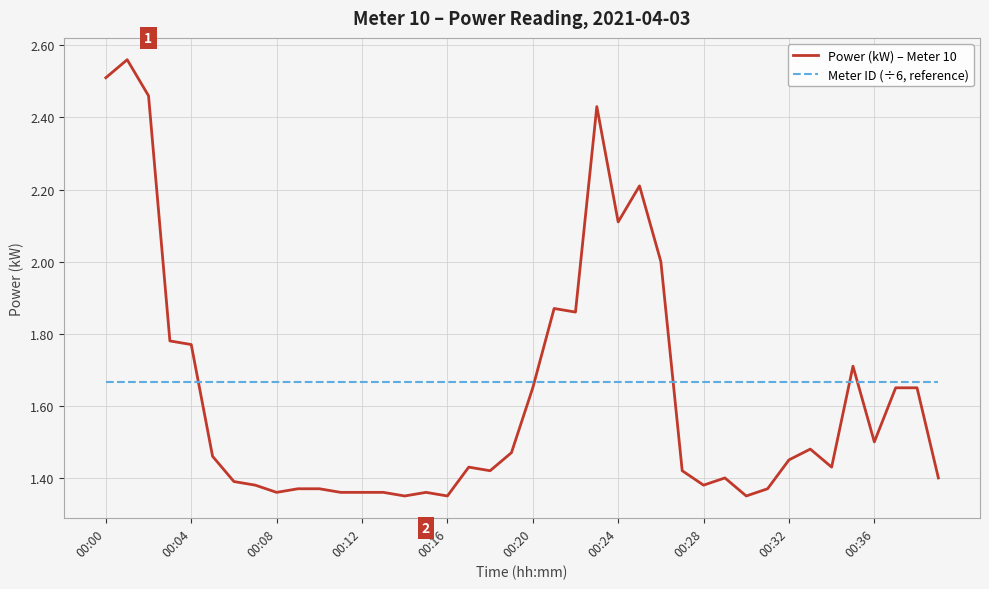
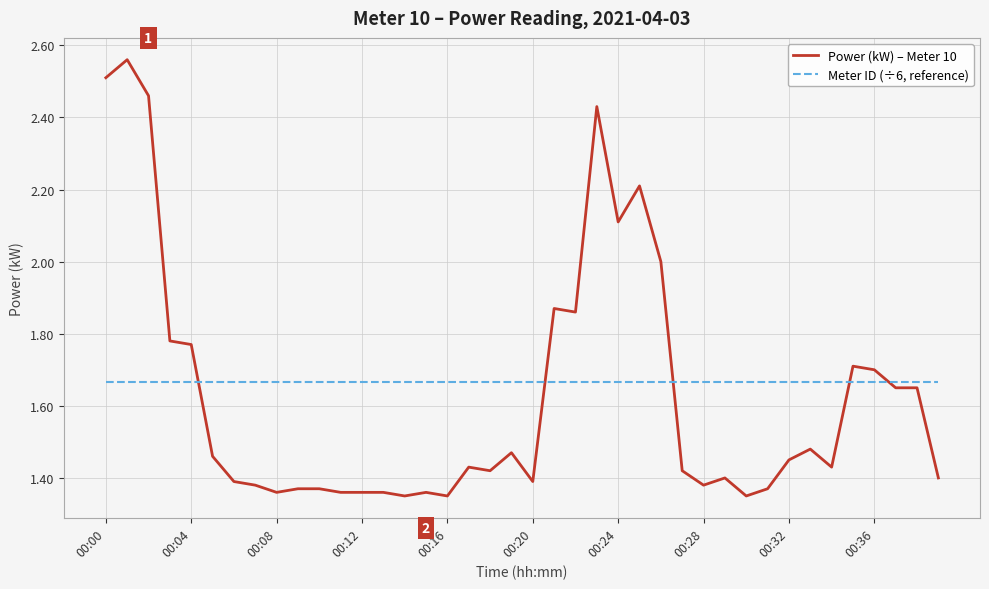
  {
    "Power (kW) – Meter 10": {
      "00:00": 2.51,
      "00:04": 1.77,
      "00:08": 1.36,
      "00:12": 1.36,
      "00:16": 1.35,
-     "00:20": 1.65,
+     "00:20": 1.39,
      "00:24": 2.11,
      "00:28": 1.38,
      "00:32": 1.45,
-     "00:36": 1.5
+     "00:36": 1.7
    },
    "Meter ID (÷6, reference)": {
      "00:00": 1.67,
      "00:04": 1.67,
      "00:08": 1.67,
      "00:12": 1.67,
      "00:16": 1.67,
      "00:20": 1.67,
      "00:24": 1.67,
      "00:28": 1.67,
      "00:32": 1.67,
      "00:36": 1.67
    }
  }
